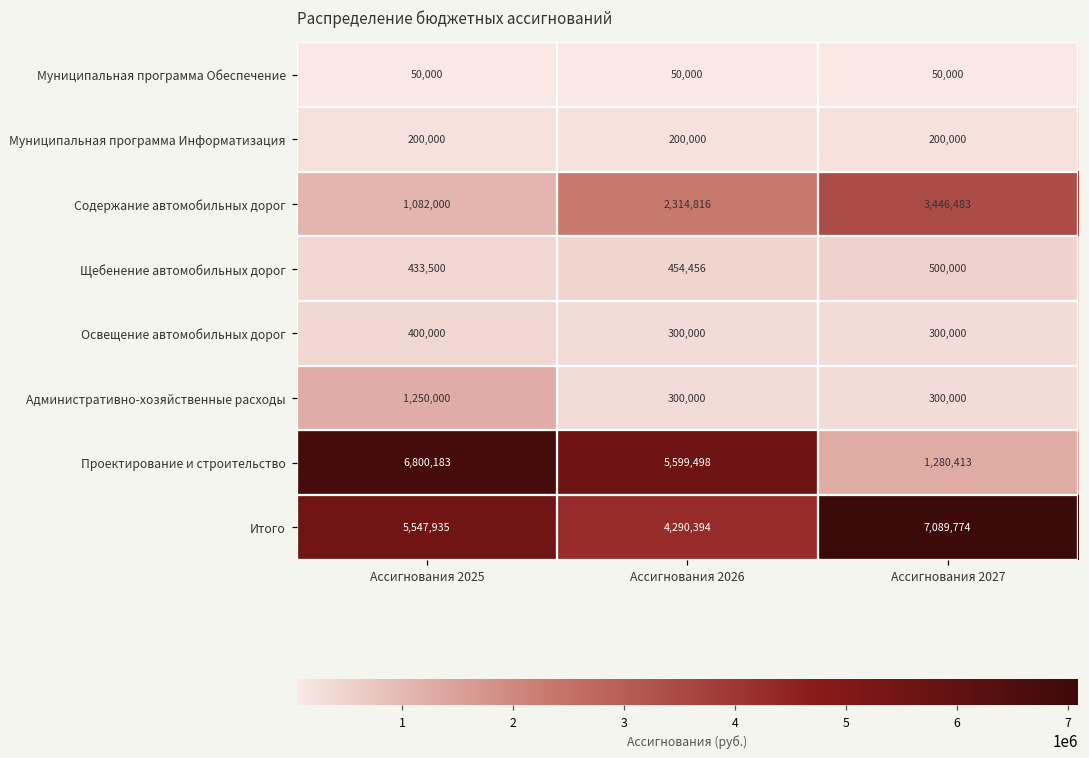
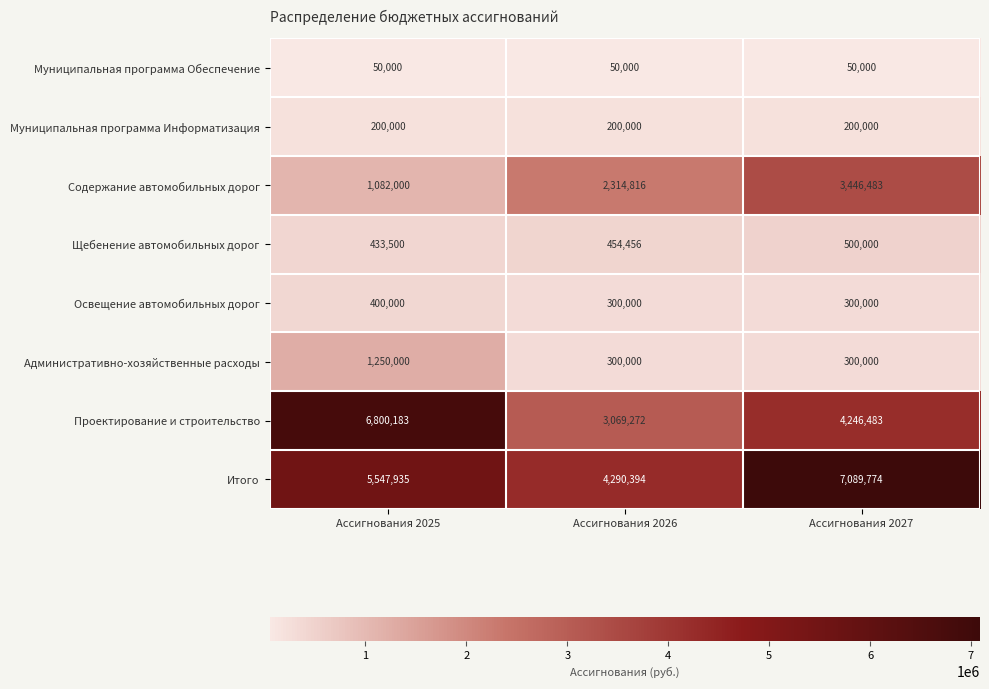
  {
    "Муниципальная программа Обеспечение": {
      "Ассигнования 2025": "50,000",
      "Ассигнования 2026": "50,000",
      "Ассигнования 2027": "50,000"
    },
    "Муниципальная программа Информатизация": {
      "Ассигнования 2025": "200,000",
      "Ассигнования 2026": "200,000",
      "Ассигнования 2027": "200,000"
    },
    "Содержание автомобильных дорог": {
      "Ассигнования 2025": "1,082,000",
      "Ассигнования 2026": "2,314,816",
      "Ассигнования 2027": "3,446,483"
    },
    "Щебенение автомобильных дорог": {
      "Ассигнования 2025": "433,500",
      "Ассигнования 2026": "454,456",
      "Ассигнования 2027": "500,000"
    },
    "Освещение автомобильных дорог": {
      "Ассигнования 2025": "400,000",
      "Ассигнования 2026": "300,000",
      "Ассигнования 2027": "300,000"
    },
    "Административно-хозяйственные расходы": {
      "Ассигнования 2025": "1,250,000",
      "Ассигнования 2026": "300,000",
      "Ассигнования 2027": "300,000"
    },
    "Проектирование и строительство": {
      "Ассигнования 2025": "6,800,183",
-     "Ассигнования 2026": "5,599,498",
-     "Ассигнования 2027": "1,280,413"
+     "Ассигнования 2026": "3,069,272",
+     "Ассигнования 2027": "4,246,483"
    },
    "Итого": {
      "Ассигнования 2025": "5,547,935",
      "Ассигнования 2026": "4,290,394",
      "Ассигнования 2027": "7,089,774"
    }
  }
